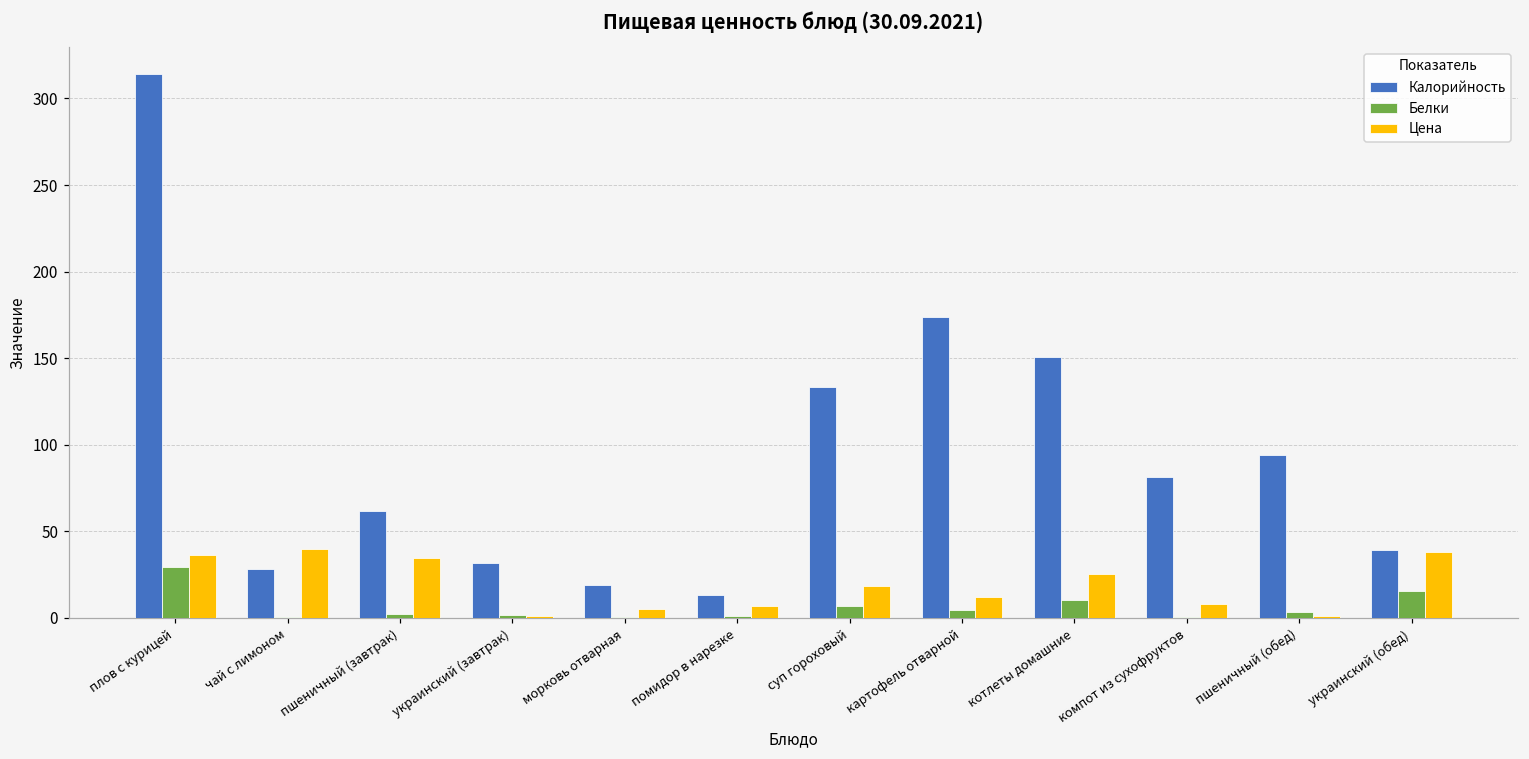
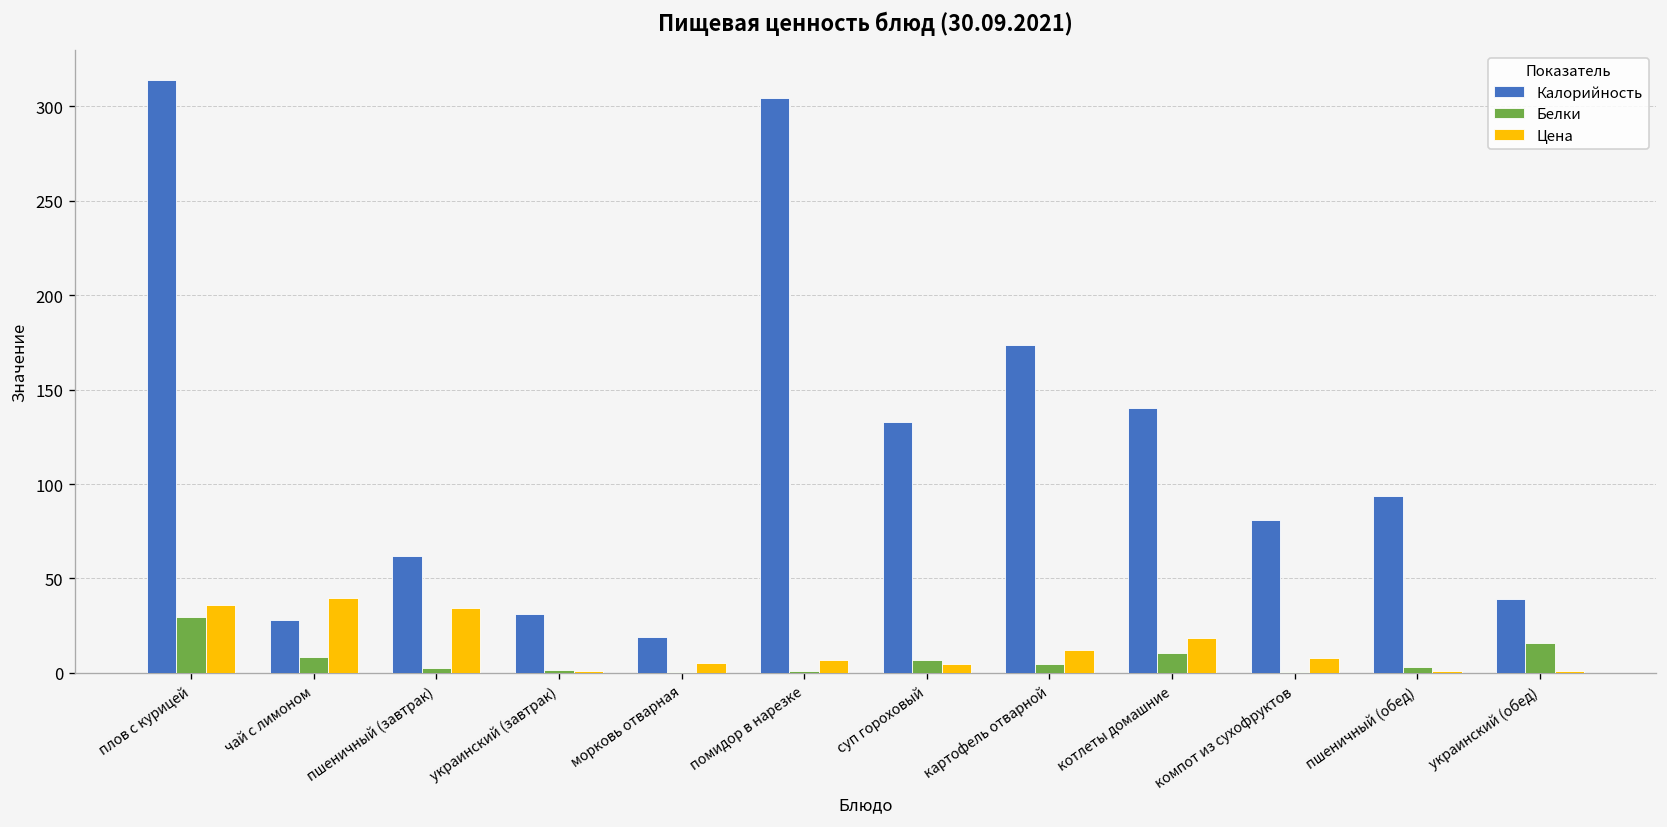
  {
    "Калорийность": {
      "плов с курицей": 314,
      "чай с лимоном": 28,
      "пшеничный (завтрак)": 62,
      "украинский (завтрак)": 31,
      "морковь отварная": 19,
-     "помидор в нарезке": 13,
+     "помидор в нарезке": 305,
      "суп гороховый": 133,
      "картофель отварной": 174,
-     "котлеты домашние": 151,
+     "котлеты домашние": 140,
      "компот из сухофруктов": 81,
      "пшеничный (обед)": 94,
      "украинский (обед)": 39
    },
    "Белки": {
      "плов с курицей": 29,
-     "чай с лимоном": 0,
+     "чай с лимоном": 9,
      "пшеничный (завтрак)": 2,
      "суп гороховый": 7,
      "картофель отварной": 5,
      "котлеты домашние": 10,
      "пшеничный (обед)": 3,
      "украинский (обед)": 16
    },
    "Цена": {
      "плов с курицей": 36,
      "чай с лимоном": 40,
      "пшеничный (завтрак)": 34,
      "морковь отварная": 5,
      "помидор в нарезке": 7,
-     "суп гороховый": 18,
+     "суп гороховый": 4,
      "картофель отварной": 12,
-     "котлеты домашние": 25,
+     "котлеты домашние": 19,
      "компот из сухофруктов": 8,
-     "украинский (обед)": 38
+     "украинский (обед)": 1
    }
  }
